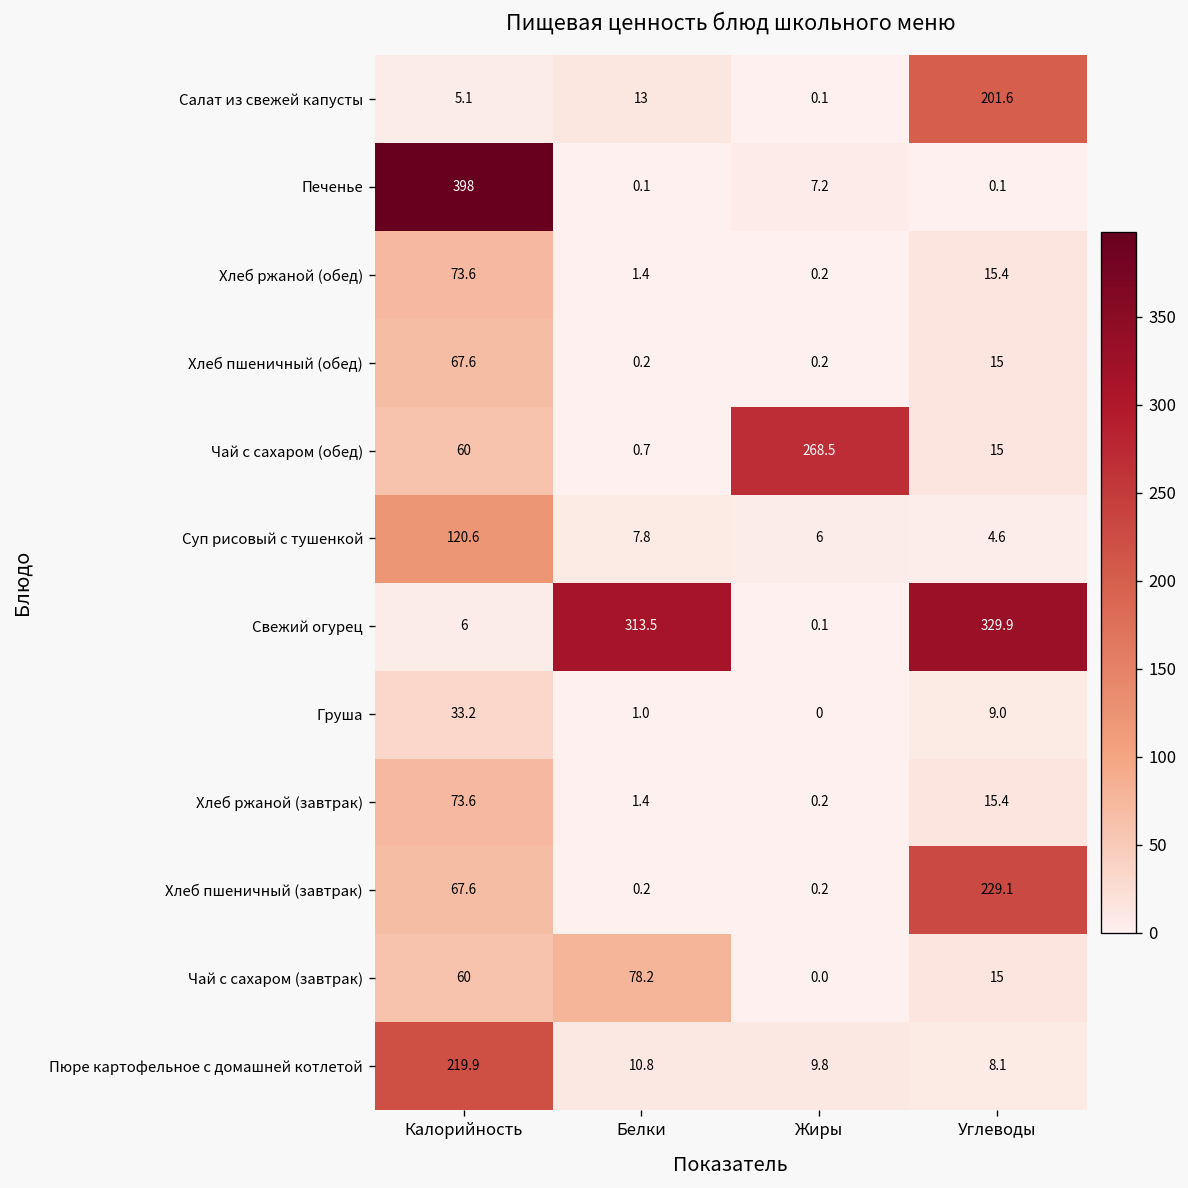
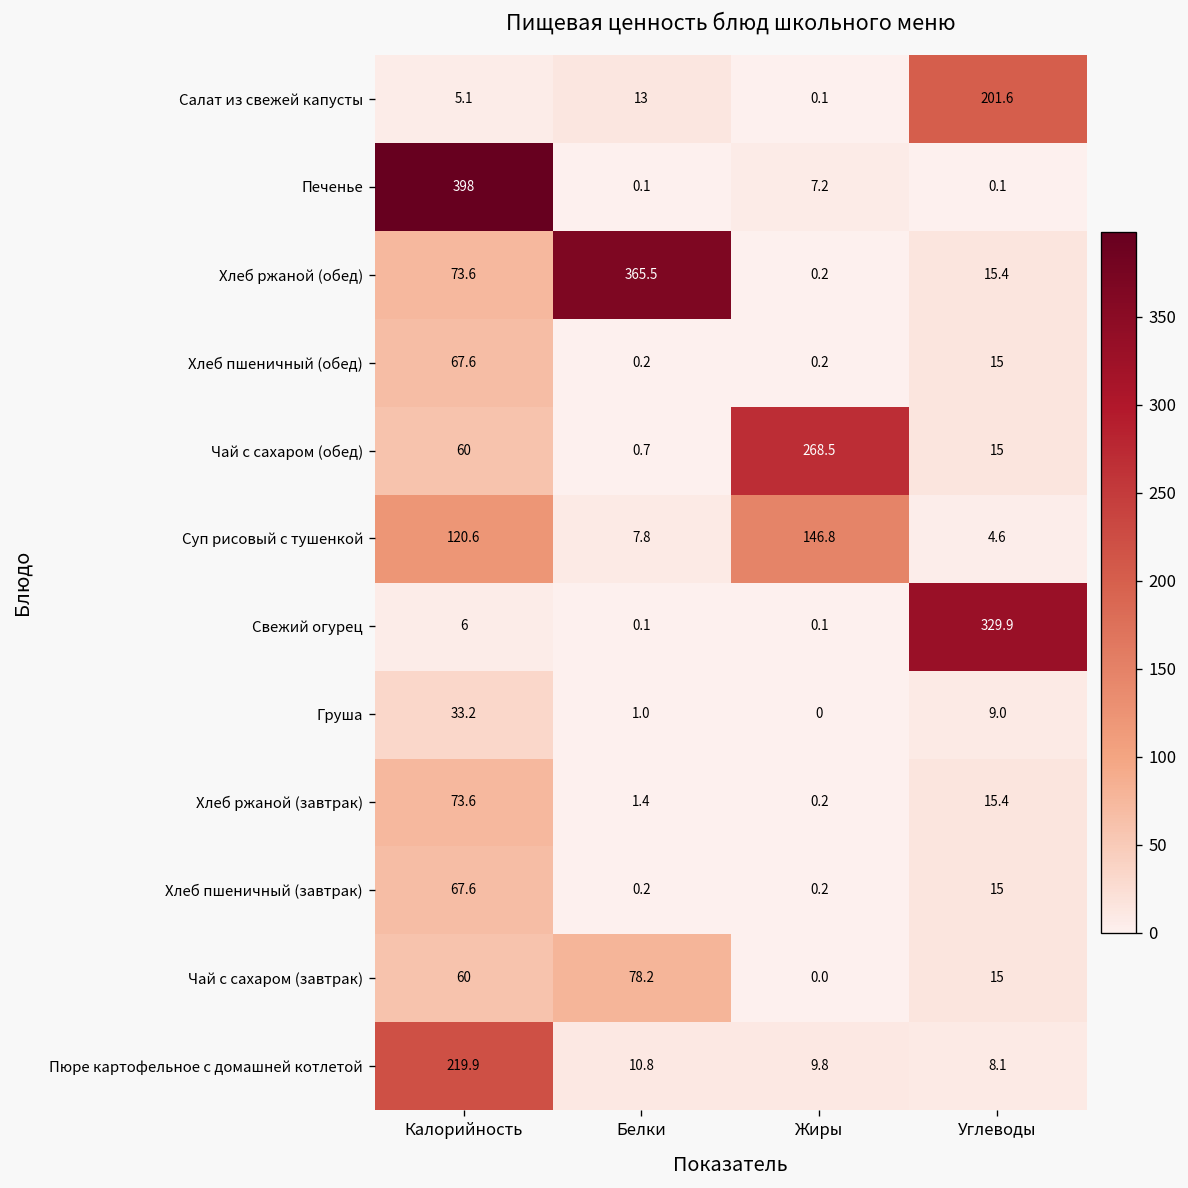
  {
    "Салат из свежей капусты": {
      "Калорийность": 5.1,
      "Белки": 13,
      "Жиры": 0.1,
      "Углеводы": 201.6
    },
    "Печенье": {
      "Калорийность": 398,
      "Белки": 0.1,
      "Жиры": 7.2,
      "Углеводы": 0.1
    },
    "Хлеб ржаной (обед)": {
      "Калорийность": 73.6,
-     "Белки": 1.4,
+     "Белки": 365.5,
      "Жиры": 0.2,
      "Углеводы": 15.4
    },
    "Хлеб пшеничный (обед)": {
      "Калорийность": 67.6,
      "Белки": 0.2,
      "Жиры": 0.2,
      "Углеводы": 15
    },
    "Чай с сахаром (обед)": {
      "Калорийность": 60,
      "Белки": 0.7,
      "Жиры": 268.5,
      "Углеводы": 15
    },
    "Суп рисовый с тушенкой": {
      "Калорийность": 120.6,
      "Белки": 7.8,
-     "Жиры": 6,
+     "Жиры": 146.8,
      "Углеводы": 4.6
    },
    "Свежий огурец": {
      "Калорийность": 6,
-     "Белки": 313.5,
+     "Белки": 0.1,
      "Жиры": 0.1,
      "Углеводы": 329.9
    },
    "Груша": {
      "Калорийность": 33.2,
      "Белки": 1.0,
      "Жиры": 0,
      "Углеводы": 9.0
    },
    "Хлеб ржаной (завтрак)": {
      "Калорийность": 73.6,
      "Белки": 1.4,
      "Жиры": 0.2,
      "Углеводы": 15.4
    },
    "Хлеб пшеничный (завтрак)": {
      "Калорийность": 67.6,
      "Белки": 0.2,
      "Жиры": 0.2,
-     "Углеводы": 229.1
+     "Углеводы": 15
    },
    "Чай с сахаром (завтрак)": {
      "Калорийность": 60,
      "Белки": 78.2,
      "Жиры": 0.0,
      "Углеводы": 15
    },
    "Пюре картофельное с домашней котлетой": {
      "Калорийность": 219.9,
      "Белки": 10.8,
      "Жиры": 9.8,
      "Углеводы": 8.1
    }
  }
